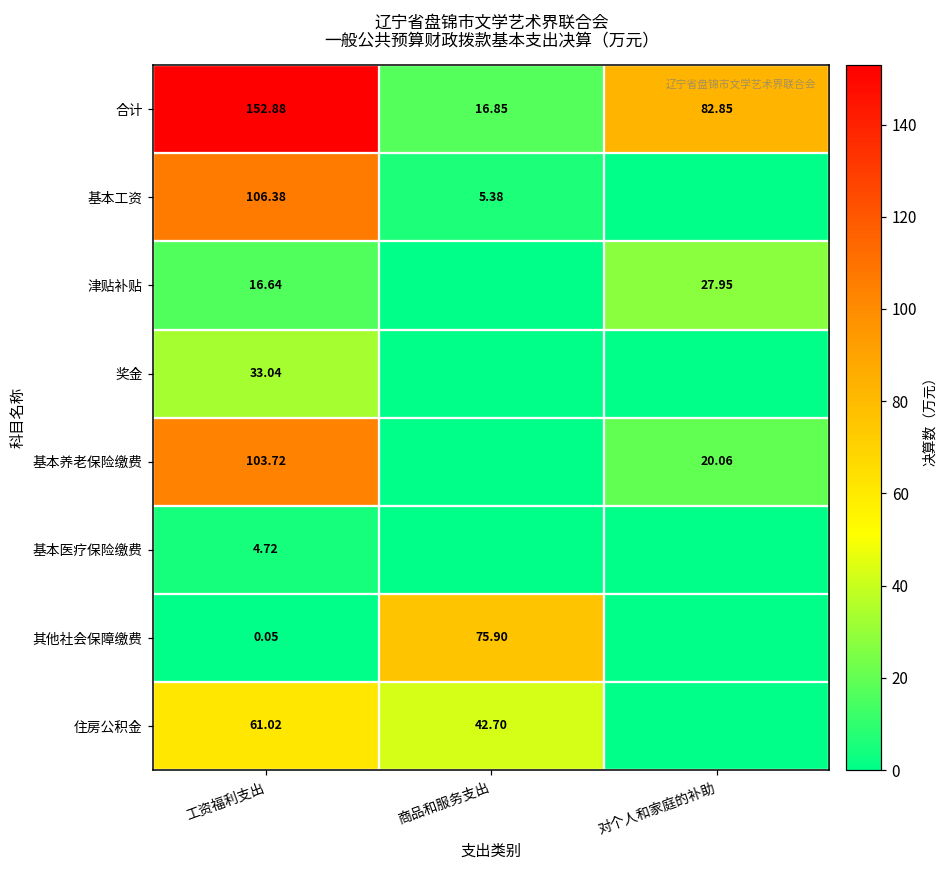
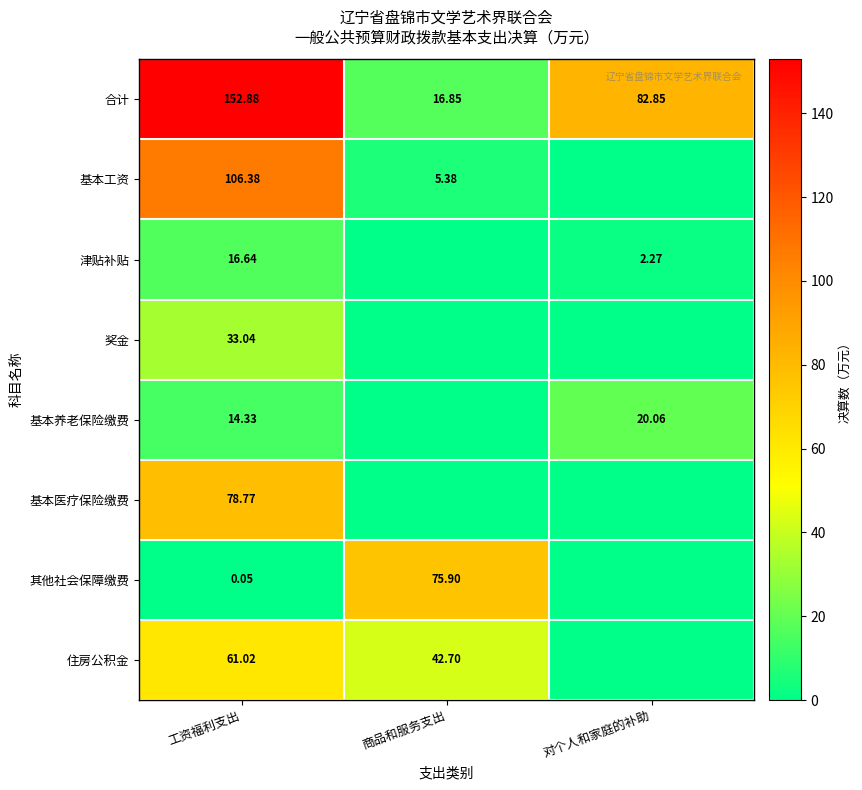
  {
    "合计": {
      "工资福利支出": 152.88,
      "商品和服务支出": 16.85
    },
    "基本工资": {
      "工资福利支出": 106.38,
      "商品和服务支出": 5.38
    },
    "津贴补贴": {
      "工资福利支出": 16.64,
-     "对个人和家庭的补助": 27.95
+     "对个人和家庭的补助": 2.27
    },
    "奖金": {
      "工资福利支出": 33.04
    },
    "基本养老保险缴费": {
-     "工资福利支出": 103.72,
+     "工资福利支出": 14.33,
      "对个人和家庭的补助": 20.06
    },
    "基本医疗保险缴费": {
-     "工资福利支出": 4.72
+     "工资福利支出": 78.77
    },
    "其他社会保障缴费": {
      "工资福利支出": 0.05,
      "商品和服务支出": 75.90
    },
    "住房公积金": {
      "工资福利支出": 61.02,
      "商品和服务支出": 42.70
    }
  }
